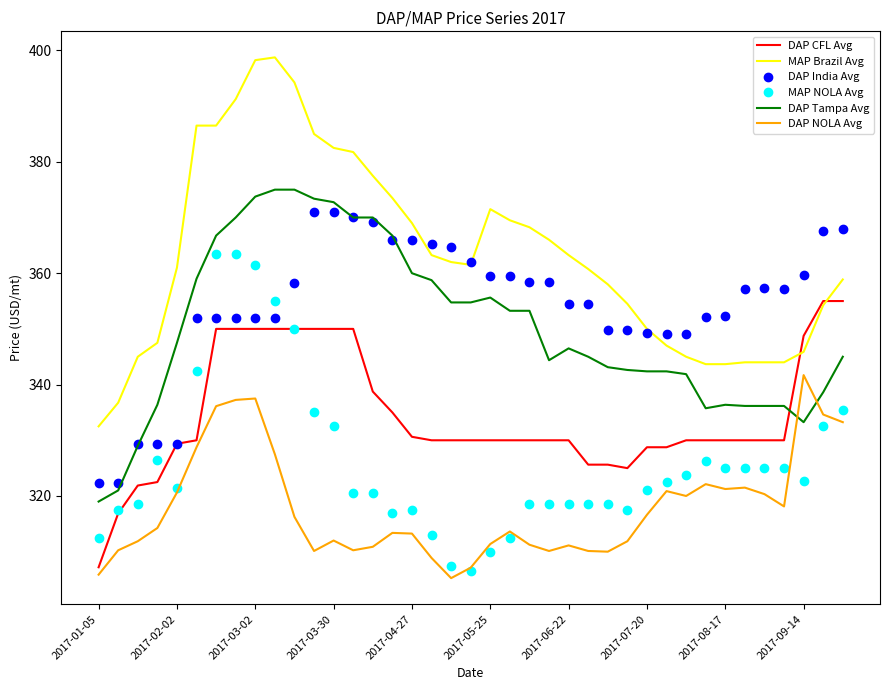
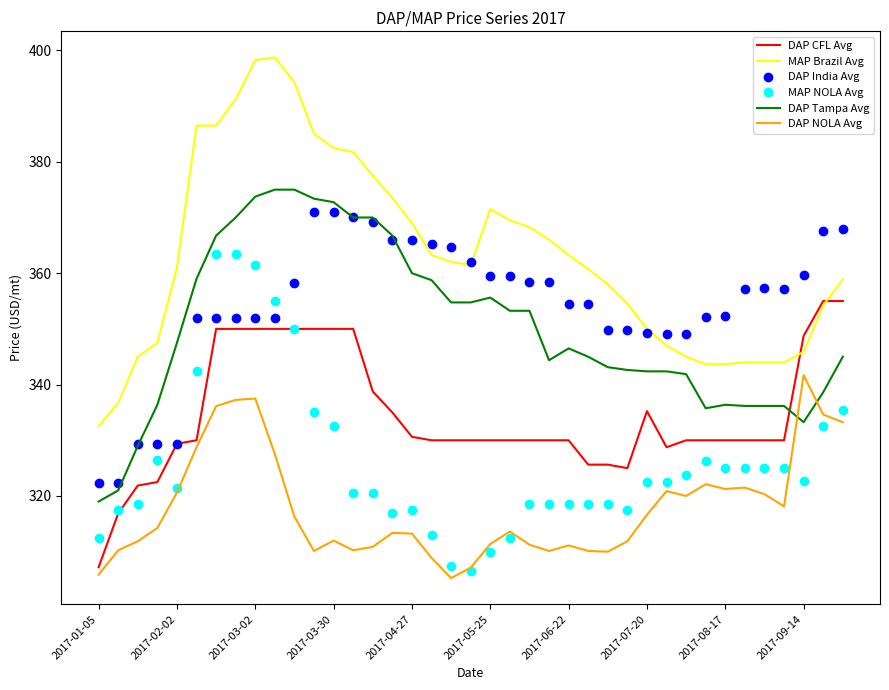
  {
    "DAP CFL Avg": {
      "2017-01-05": 307,
      "2017-03-02": 350,
      "2017-03-30": 350,
      "2017-04-27": 331,
      "2017-05-25": 330,
      "2017-06-22": 330,
-     "2017-07-20": 329,
+     "2017-07-20": 335,
      "2017-08-17": 330,
      "2017-09-14": 349
    },
    "MAP Brazil Avg": {
      "2017-01-05": 333,
      "2017-02-02": 361,
      "2017-03-02": 398,
      "2017-03-30": 383,
      "2017-04-27": 369,
      "2017-05-25": 372,
      "2017-06-22": 363,
      "2017-07-20": 350,
      "2017-08-17": 344,
      "2017-09-14": 346
    },
    "DAP India Avg": {
      "2017-01-05": 322,
      "2017-03-02": 352,
      "2017-03-30": 371,
      "2017-04-27": 366,
      "2017-05-25": 360,
      "2017-06-22": 355,
      "2017-07-20": 349,
      "2017-08-17": 352,
      "2017-09-14": 360
    },
    "MAP NOLA Avg": {
      "2017-01-05": 313,
      "2017-02-02": 322,
      "2017-03-02": 362,
      "2017-03-30": 333,
      "2017-04-27": 318,
      "2017-05-25": 310,
      "2017-06-22": 319,
-     "2017-07-20": 321,
+     "2017-07-20": 323,
      "2017-08-17": 325,
      "2017-09-14": 323
    },
    "DAP Tampa Avg": {
      "2017-01-05": 319,
      "2017-02-02": 348,
      "2017-03-02": 374,
      "2017-03-30": 373,
      "2017-04-27": 360,
      "2017-05-25": 356,
      "2017-06-22": 347,
      "2017-07-20": 342,
      "2017-08-17": 336,
      "2017-09-14": 333
    },
    "DAP NOLA Avg": {
      "2017-01-05": 306,
      "2017-02-02": 321,
      "2017-03-02": 338,
      "2017-03-30": 312,
      "2017-04-27": 313,
      "2017-05-25": 311,
      "2017-06-22": 311,
      "2017-07-20": 317,
      "2017-08-17": 321,
      "2017-09-14": 342
    }
  }
